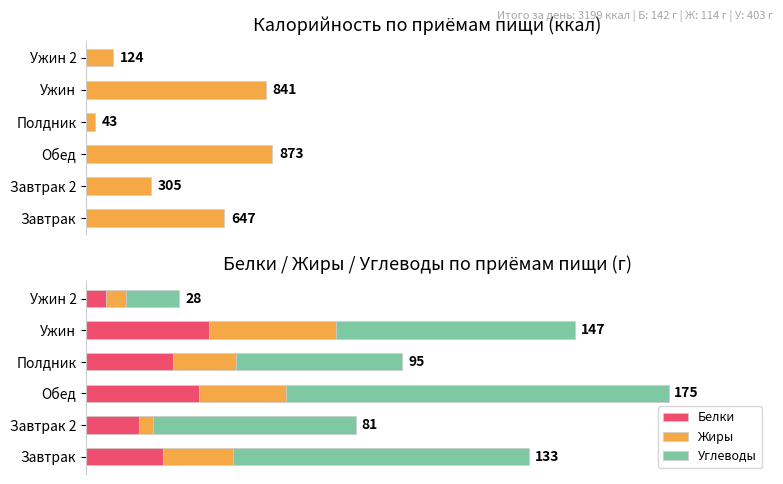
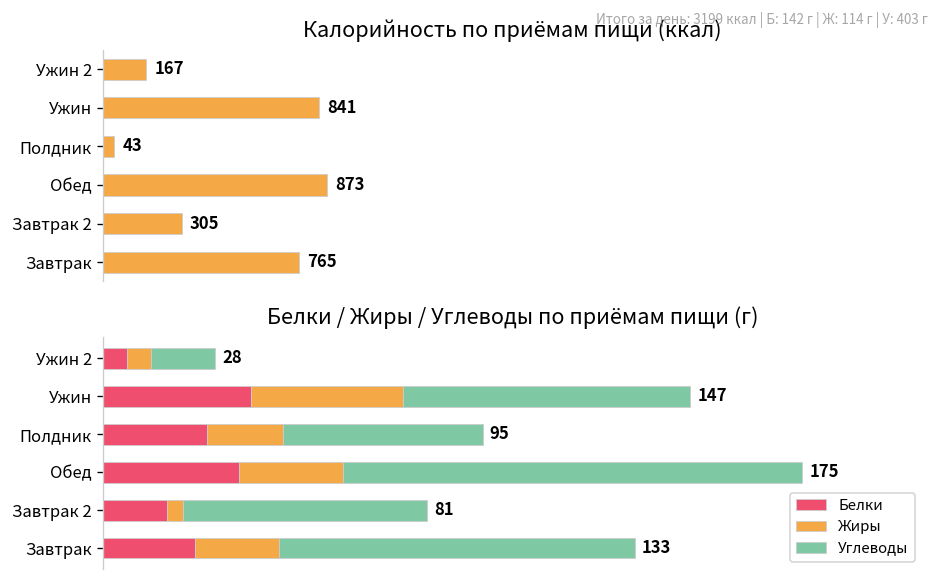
  {
    "Калорийность по приёмам пищи (ккал)": {
-     "Ужин 2": 124,
+     "Ужин 2": 167,
      "Ужин": 841,
      "Полдник": 43,
      "Обед": 873,
      "Завтрак 2": 305,
-     "Завтрак": 647
+     "Завтрак": 765
    }
  }
